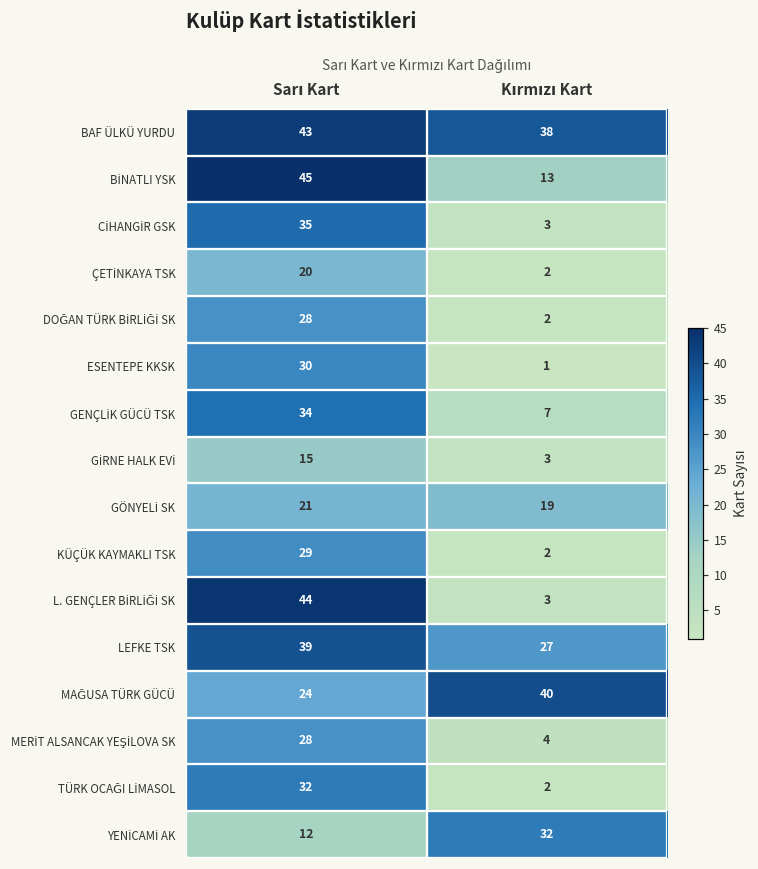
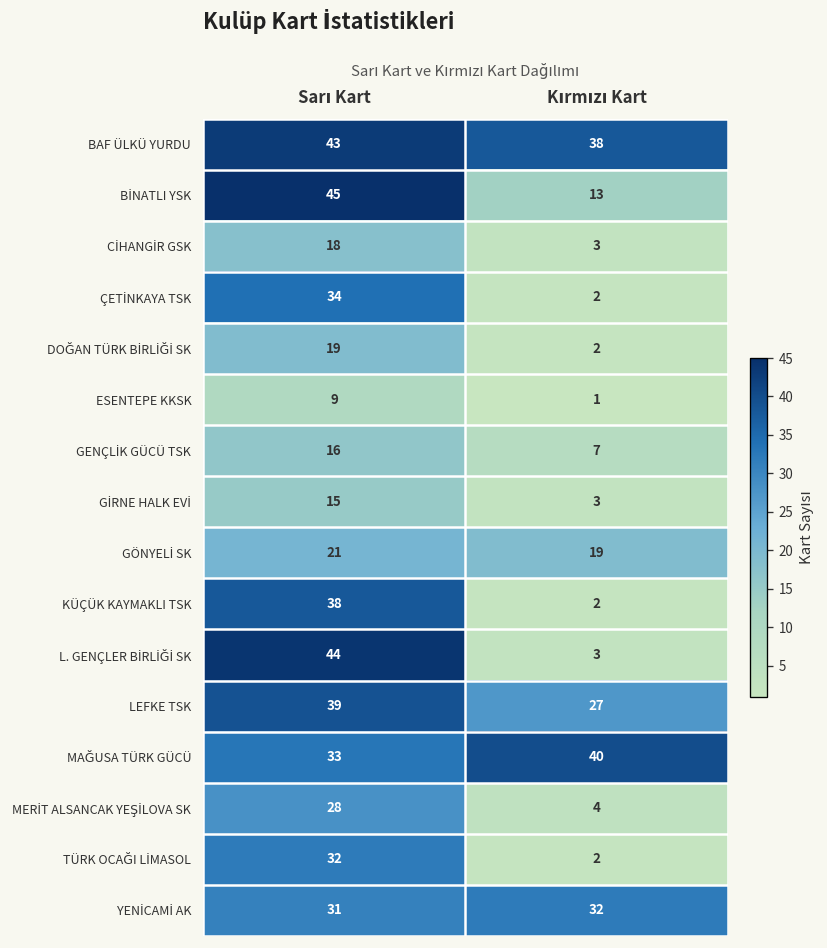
  {
    "BAF ÜLKÜ YURDU": {
      "Sarı Kart": 43,
      "Kırmızı Kart": 38
    },
    "BİNATLI YSK": {
      "Sarı Kart": 45,
      "Kırmızı Kart": 13
    },
    "CİHANGİR GSK": {
-     "Sarı Kart": 35,
+     "Sarı Kart": 18,
      "Kırmızı Kart": 3
    },
    "ÇETİNKAYA TSK": {
-     "Sarı Kart": 20,
+     "Sarı Kart": 34,
      "Kırmızı Kart": 2
    },
    "DOĞAN TÜRK BİRLİĞİ SK": {
-     "Sarı Kart": 28,
+     "Sarı Kart": 19,
      "Kırmızı Kart": 2
    },
    "ESENTEPE KKSK": {
-     "Sarı Kart": 30,
+     "Sarı Kart": 9,
      "Kırmızı Kart": 1
    },
    "GENÇLİK GÜCÜ TSK": {
-     "Sarı Kart": 34,
+     "Sarı Kart": 16,
      "Kırmızı Kart": 7
    },
    "GİRNE HALK EVİ": {
      "Sarı Kart": 15,
      "Kırmızı Kart": 3
    },
    "GÖNYELİ SK": {
      "Sarı Kart": 21,
      "Kırmızı Kart": 19
    },
    "KÜÇÜK KAYMAKLI TSK": {
-     "Sarı Kart": 29,
+     "Sarı Kart": 38,
      "Kırmızı Kart": 2
    },
    "L. GENÇLER BİRLİĞİ SK": {
      "Sarı Kart": 44,
      "Kırmızı Kart": 3
    },
    "LEFKE TSK": {
      "Sarı Kart": 39,
      "Kırmızı Kart": 27
    },
    "MAĞUSA TÜRK GÜCÜ": {
-     "Sarı Kart": 24,
+     "Sarı Kart": 33,
      "Kırmızı Kart": 40
    },
    "MERİT ALSANCAK YEŞİLOVA SK": {
      "Sarı Kart": 28,
      "Kırmızı Kart": 4
    },
    "TÜRK OCAĞI LİMASOL": {
      "Sarı Kart": 32,
      "Kırmızı Kart": 2
    },
    "YENİCAMİ AK": {
-     "Sarı Kart": 12,
+     "Sarı Kart": 31,
      "Kırmızı Kart": 32
    }
  }
